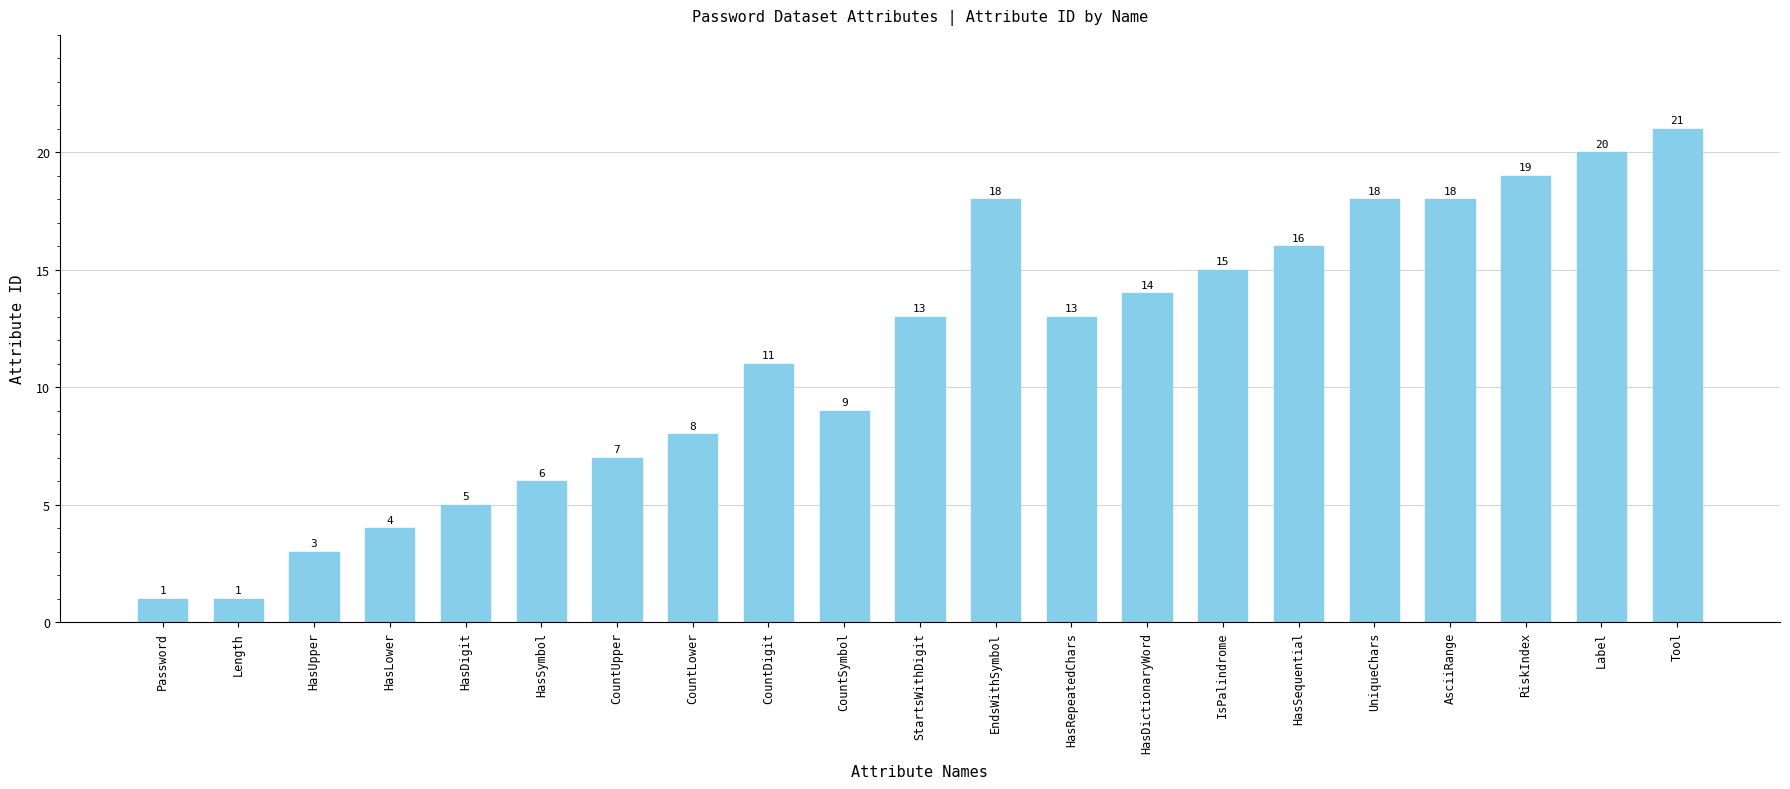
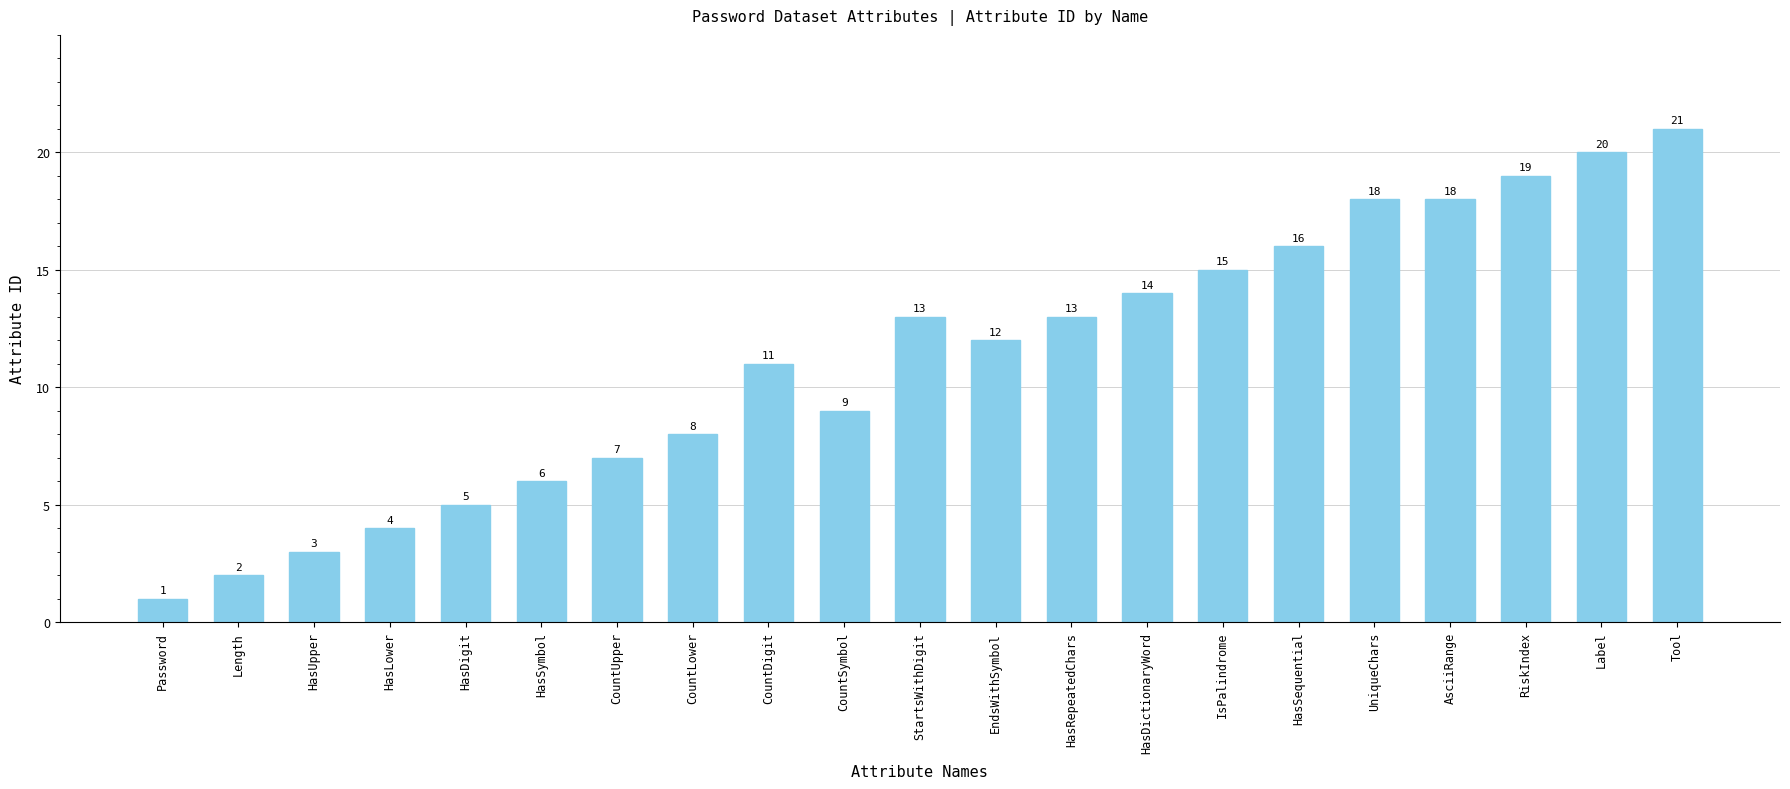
  {
    "Password": 1,
-   "Length": 1,
+   "Length": 2,
    "HasUpper": 3,
    "HasLower": 4,
    "HasDigit": 5,
    "HasSymbol": 6,
    "CountUpper": 7,
    "CountLower": 8,
    "CountDigit": 11,
    "CountSymbol": 9,
    "StartsWithDigit": 13,
-   "EndsWithSymbol": 18,
+   "EndsWithSymbol": 12,
    "HasRepeatedChars": 13,
    "HasDictionaryWord": 14,
    "IsPalindrome": 15,
    "HasSequential": 16,
    "UniqueChars": 18,
    "AsciiRange": 18,
    "RiskIndex": 19,
    "Label": 20,
    "Tool": 21
  }
